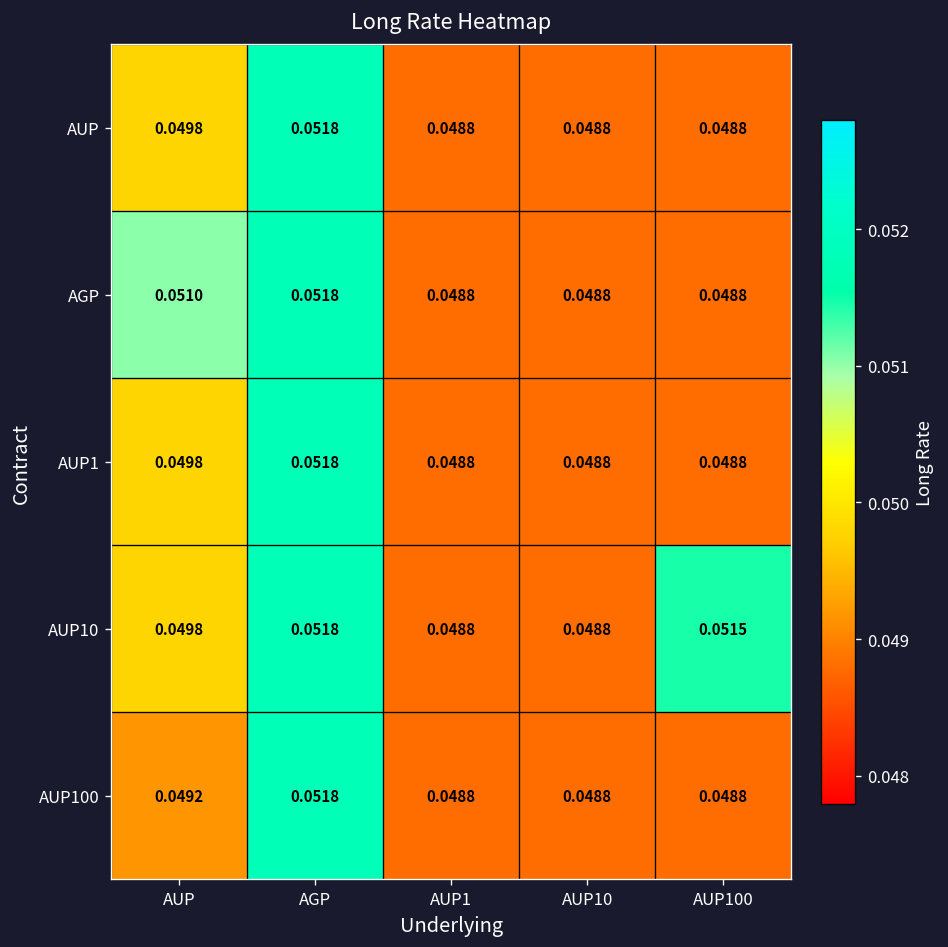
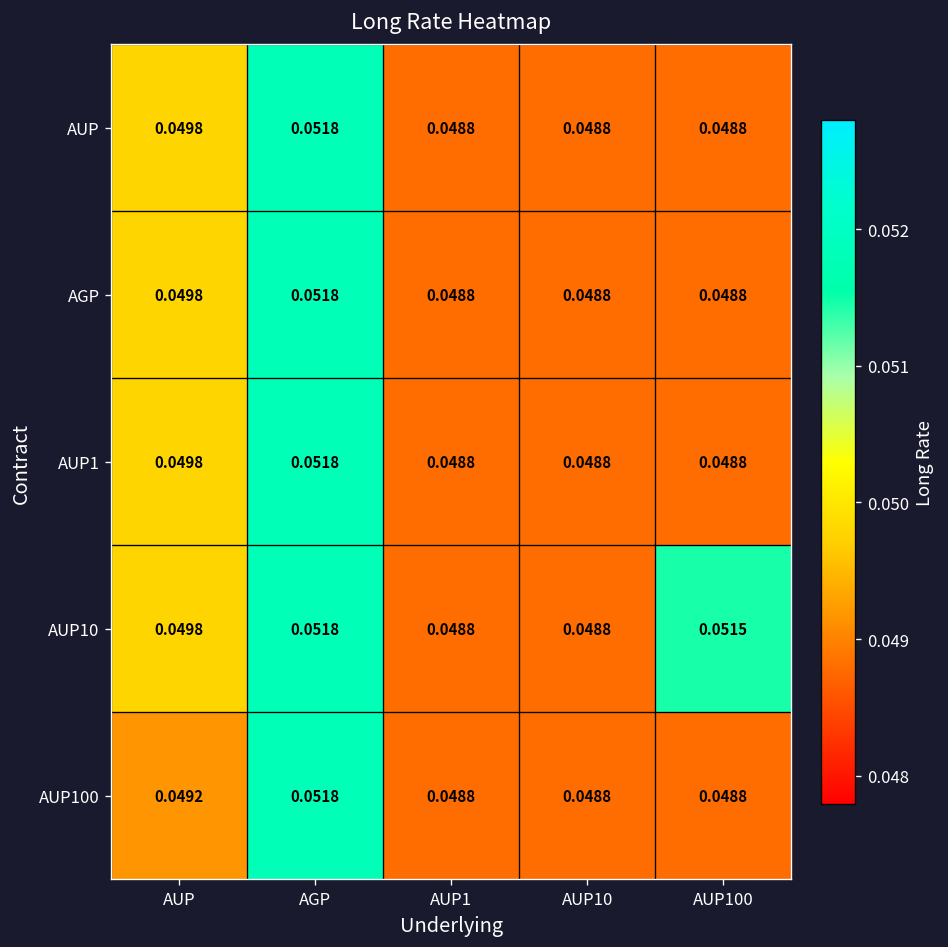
  {
    "AUP": {
      "AUP": 0.0498,
      "AGP": 0.0518,
      "AUP1": 0.0488,
      "AUP10": 0.0488,
      "AUP100": 0.0488
    },
    "AGP": {
-     "AUP": 0.0510,
+     "AUP": 0.0498,
      "AGP": 0.0518,
      "AUP1": 0.0488,
      "AUP10": 0.0488,
      "AUP100": 0.0488
    },
    "AUP1": {
      "AUP": 0.0498,
      "AGP": 0.0518,
      "AUP1": 0.0488,
      "AUP10": 0.0488,
      "AUP100": 0.0488
    },
    "AUP10": {
      "AUP": 0.0498,
      "AGP": 0.0518,
      "AUP1": 0.0488,
      "AUP10": 0.0488,
      "AUP100": 0.0515
    },
    "AUP100": {
      "AUP": 0.0492,
      "AGP": 0.0518,
      "AUP1": 0.0488,
      "AUP10": 0.0488,
      "AUP100": 0.0488
    }
  }
